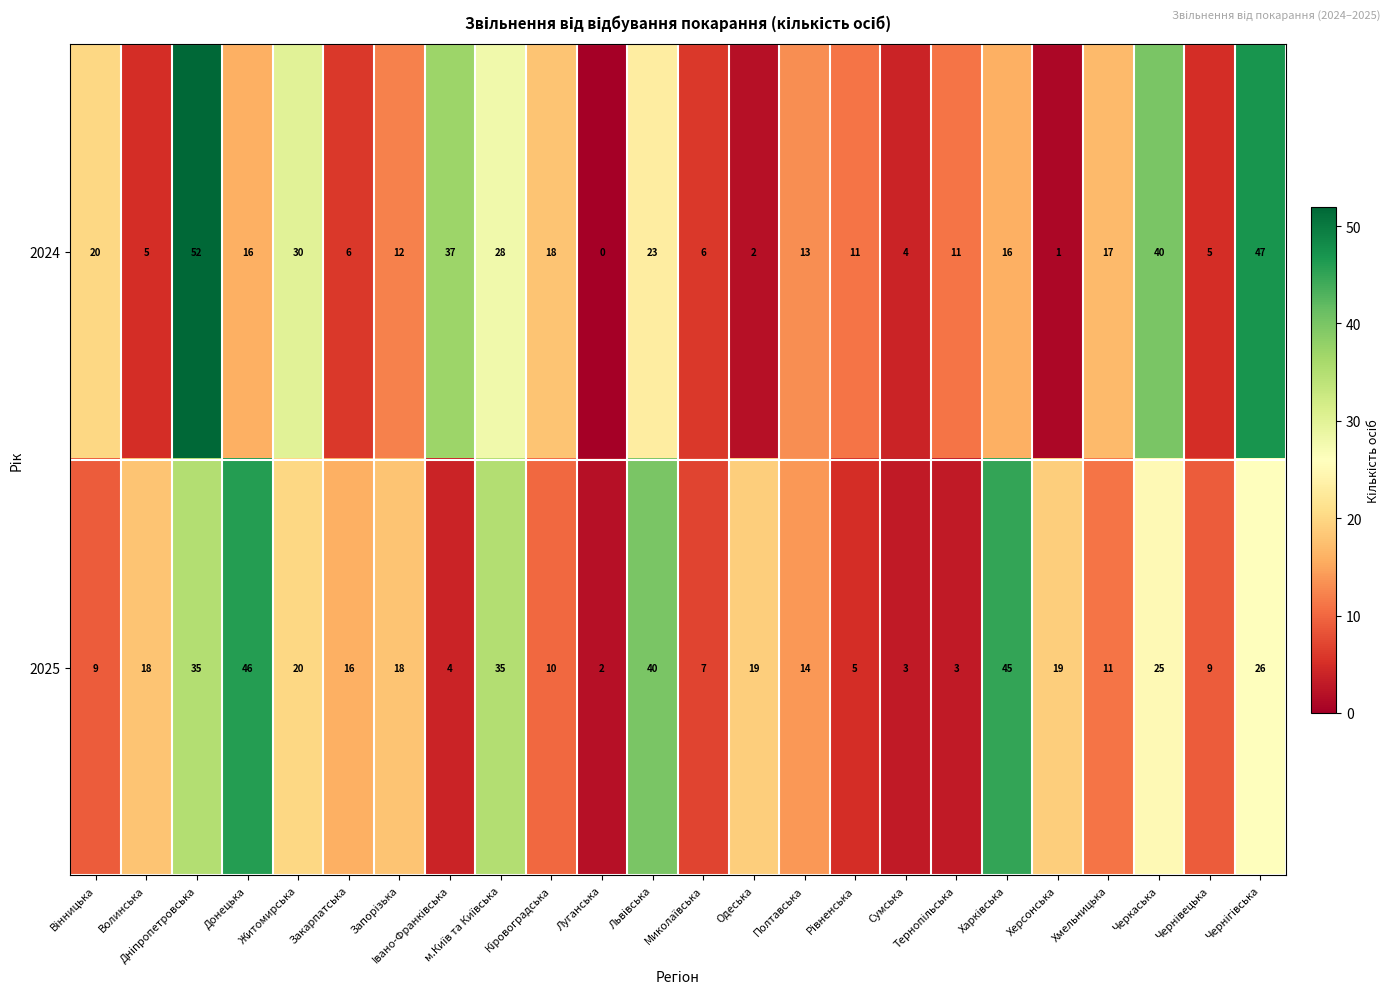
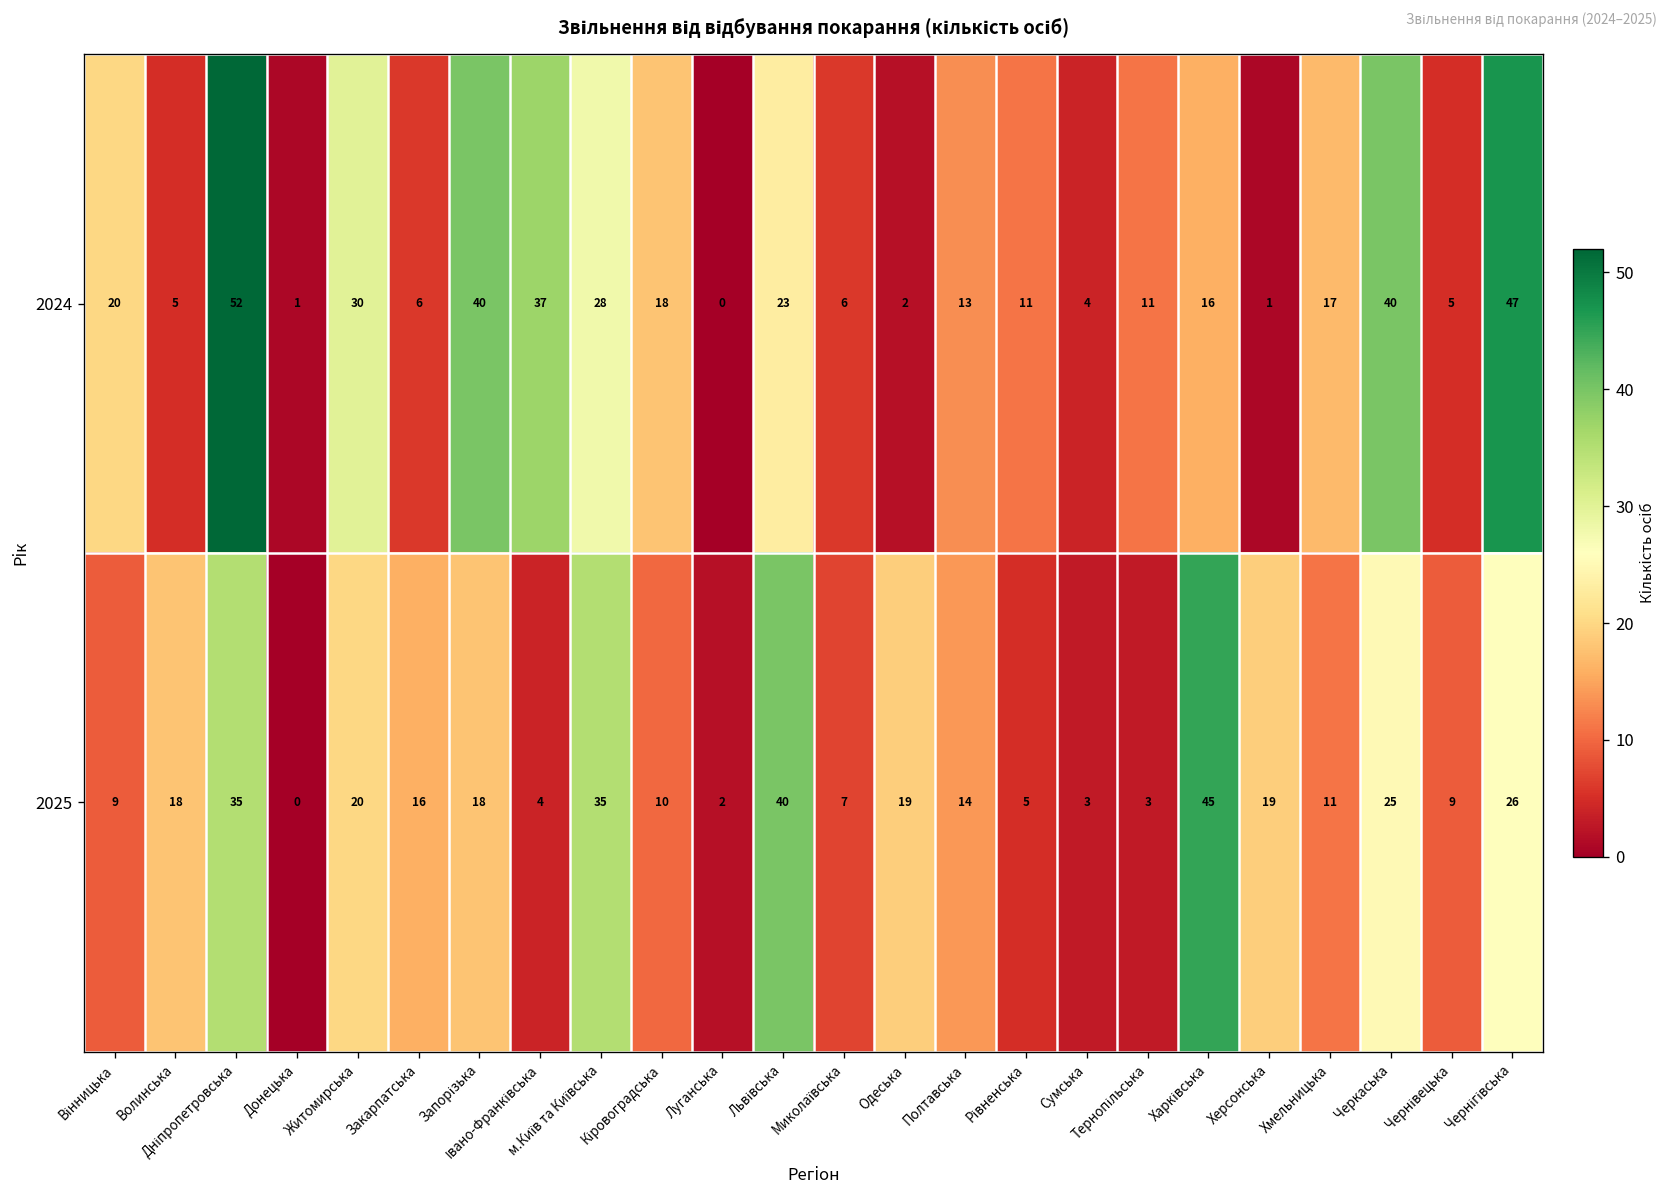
  {
    "2024": {
      "Вінницька": 20,
      "Волинська": 5,
      "Дніпропетровська": 52,
-     "Донецька": 16,
+     "Донецька": 1,
      "Житомирська": 30,
      "Закарпатська": 6,
-     "Запорізька": 12,
+     "Запорізька": 40,
      "Івано-Франківська": 37,
      "м.Київ та Київська": 28,
      "Кіровоградська": 18,
      "Луганська": 0,
      "Львівська": 23,
      "Миколаївська": 6,
      "Одеська": 2,
      "Полтавська": 13,
      "Рівненська": 11,
      "Сумська": 4,
      "Тернопільська": 11,
      "Харківська": 16,
      "Херсонська": 1,
      "Хмельницька": 17,
      "Черкаська": 40,
      "Чернівецька": 5,
      "Чернігівська": 47
    },
    "2025": {
      "Вінницька": 9,
      "Волинська": 18,
      "Дніпропетровська": 35,
-     "Донецька": 46,
+     "Донецька": 0,
      "Житомирська": 20,
      "Закарпатська": 16,
      "Запорізька": 18,
      "Івано-Франківська": 4,
      "м.Київ та Київська": 35,
      "Кіровоградська": 10,
      "Луганська": 2,
      "Львівська": 40,
      "Миколаївська": 7,
      "Одеська": 19,
      "Полтавська": 14,
      "Рівненська": 5,
      "Сумська": 3,
      "Тернопільська": 3,
      "Харківська": 45,
      "Херсонська": 19,
      "Хмельницька": 11,
      "Черкаська": 25,
      "Чернівецька": 9,
      "Чернігівська": 26
    }
  }
